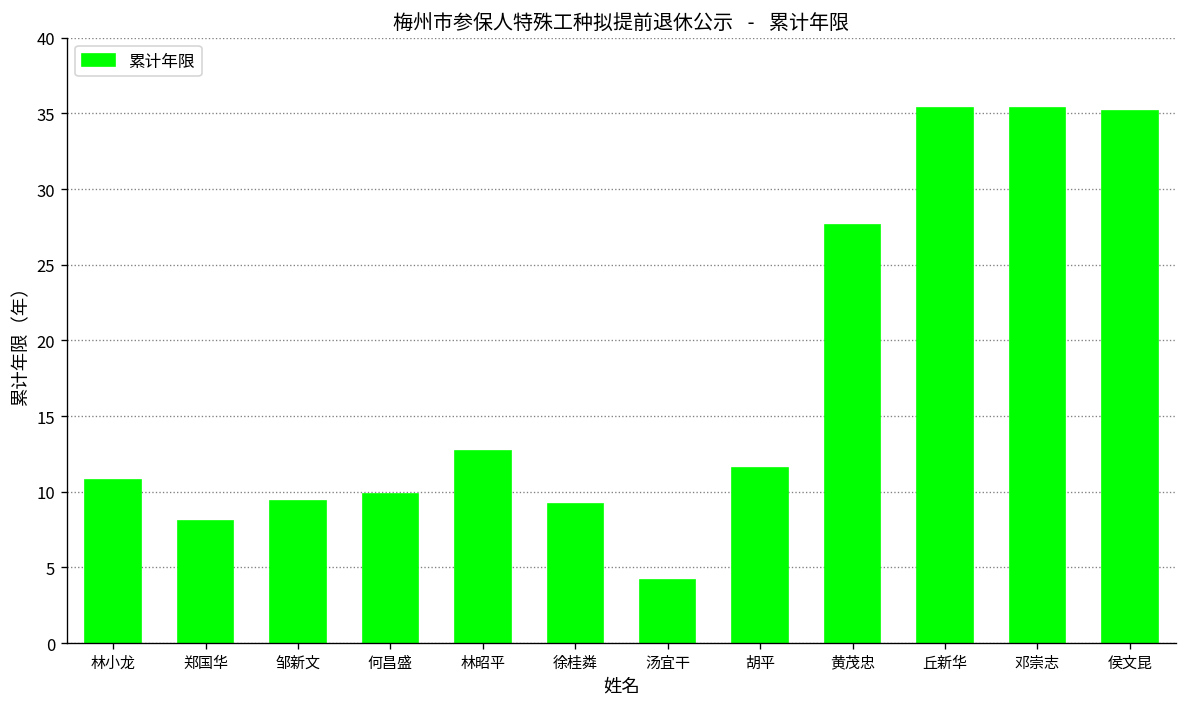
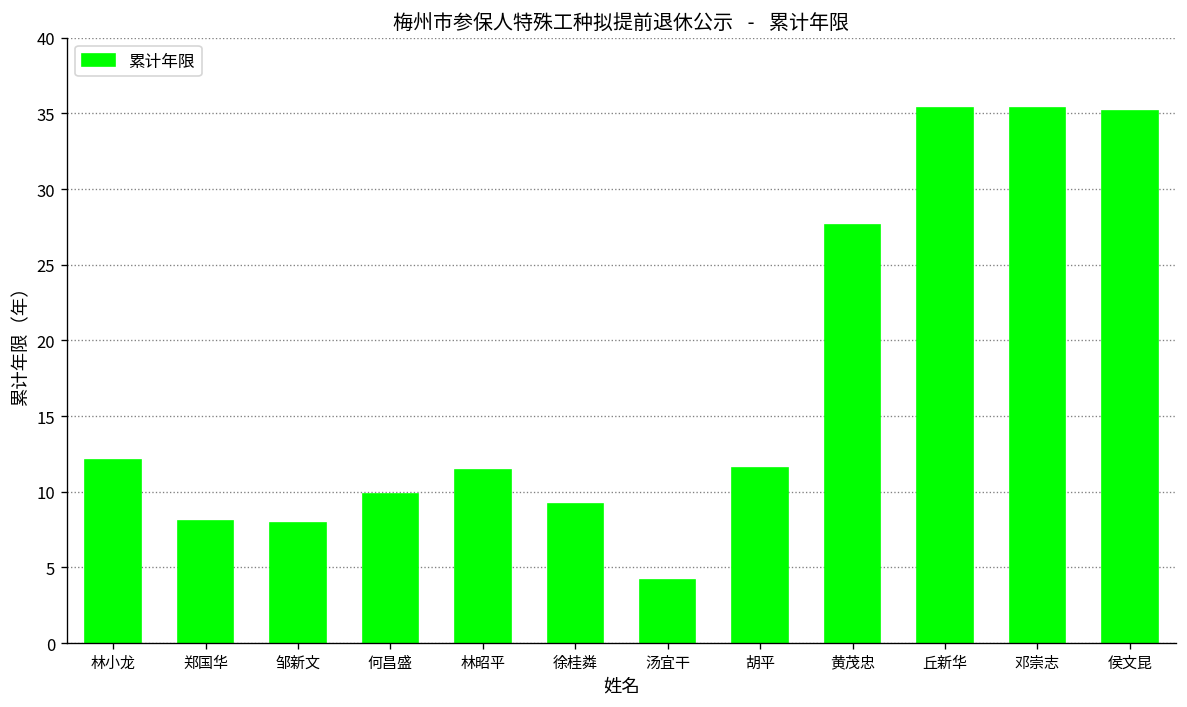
  {
-   "林小龙": 10.8,
+   "林小龙": 12.1,
    "郑国华": 8.1,
-   "邹新文": 9.4,
+   "邹新文": 7.9,
    "何昌盛": 9.8,
-   "林昭平": 12.7,
+   "林昭平": 11.4,
    "徐桂粦": 9.2,
    "汤宜干": 4.2,
    "胡平": 11.6,
    "黄茂忠": 27.6,
    "丘新华": 35.3,
    "邓崇志": 35.3,
    "侯文昆": 35.2
  }
